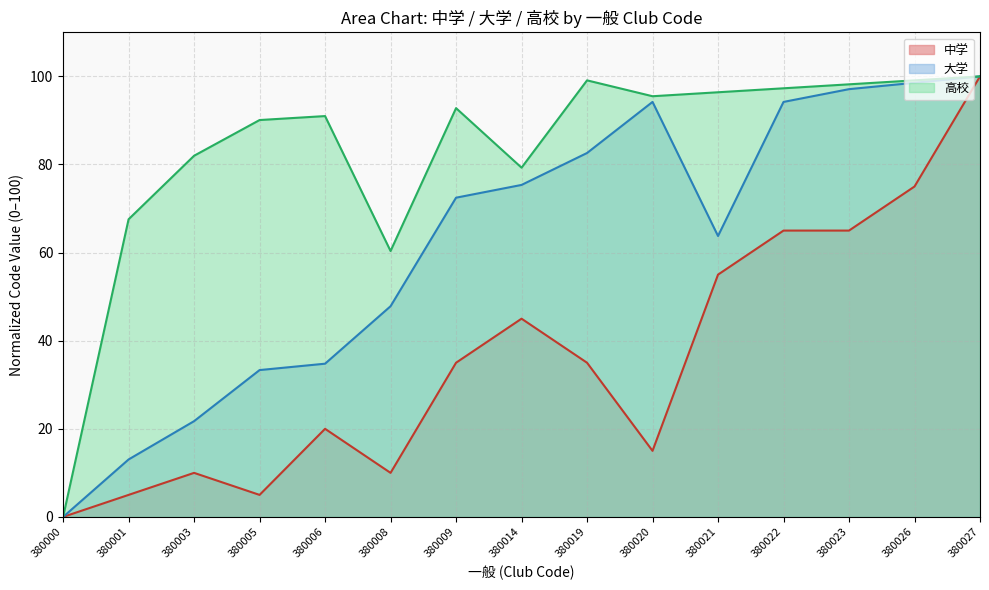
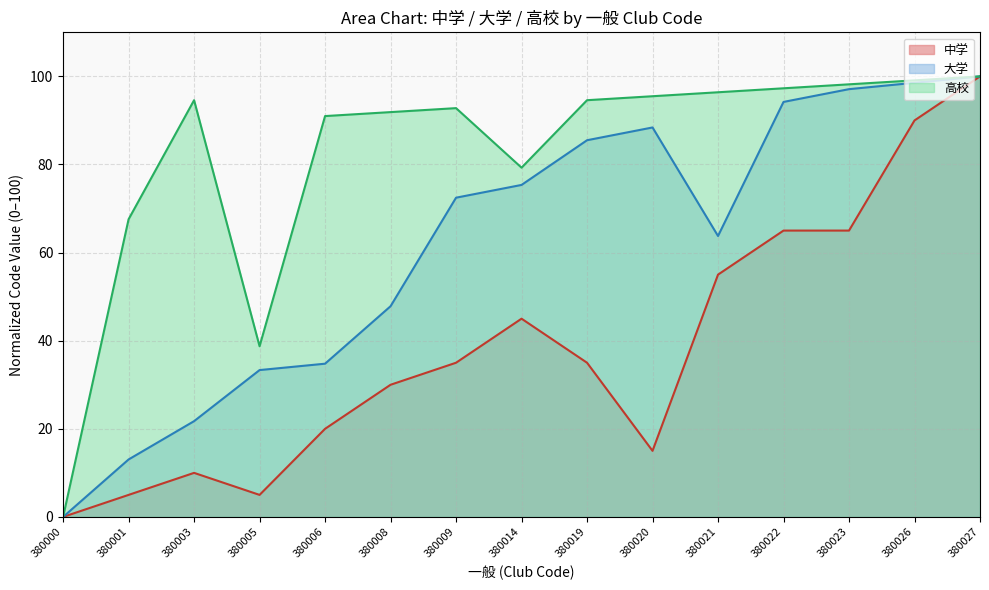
  {
    "中学": {
      "380001": 5,
      "380003": 10,
      "380005": 5,
      "380006": 20,
-     "380008": 10,
+     "380008": 30,
      "380009": 35,
      "380014": 45,
      "380019": 35,
      "380020": 15,
      "380021": 55,
      "380022": 65,
      "380023": 65,
-     "380026": 75
+     "380026": 90
    },
    "大学": {
      "380001": 13,
      "380003": 22,
      "380005": 33,
      "380006": 35,
      "380008": 48,
      "380009": 72,
      "380014": 75,
-     "380019": 83,
-     "380020": 94,
+     "380019": 86,
+     "380020": 88,
      "380021": 64,
      "380022": 94,
      "380023": 97
    },
    "高校": {
      "380001": 68,
-     "380003": 82,
-     "380005": 90,
+     "380003": 95,
+     "380005": 39,
      "380006": 91,
-     "380008": 60,
+     "380008": 92,
      "380009": 93,
      "380014": 79,
-     "380019": 99,
+     "380019": 95,
      "380020": 95,
      "380021": 96,
      "380022": 97,
      "380023": 98
    }
  }
